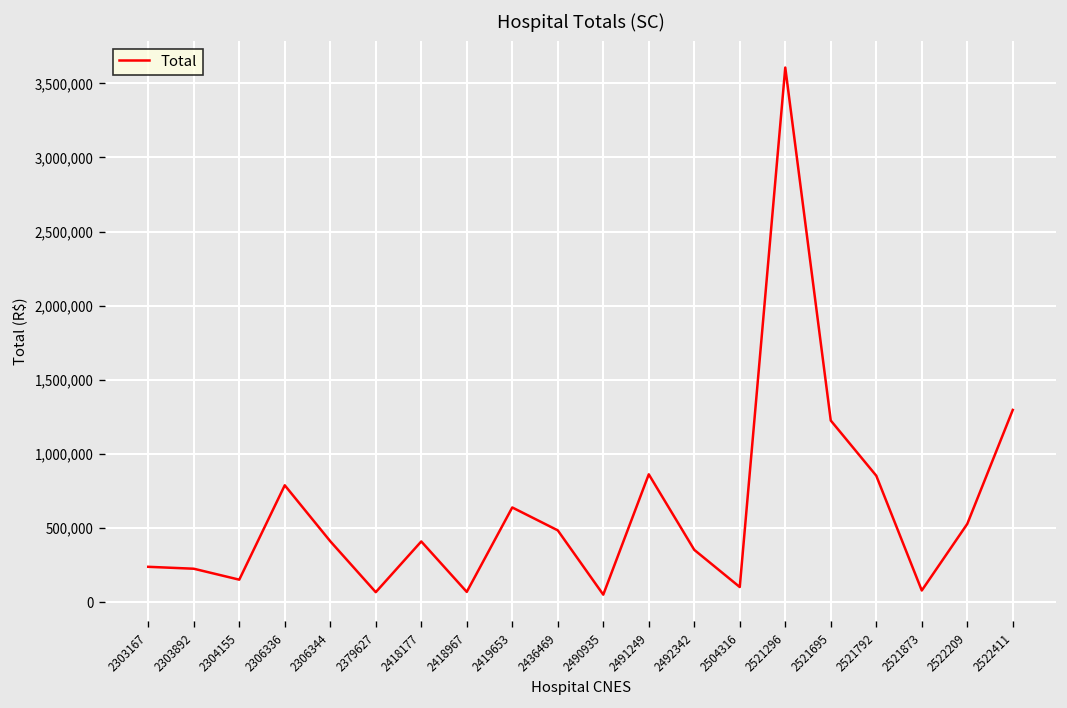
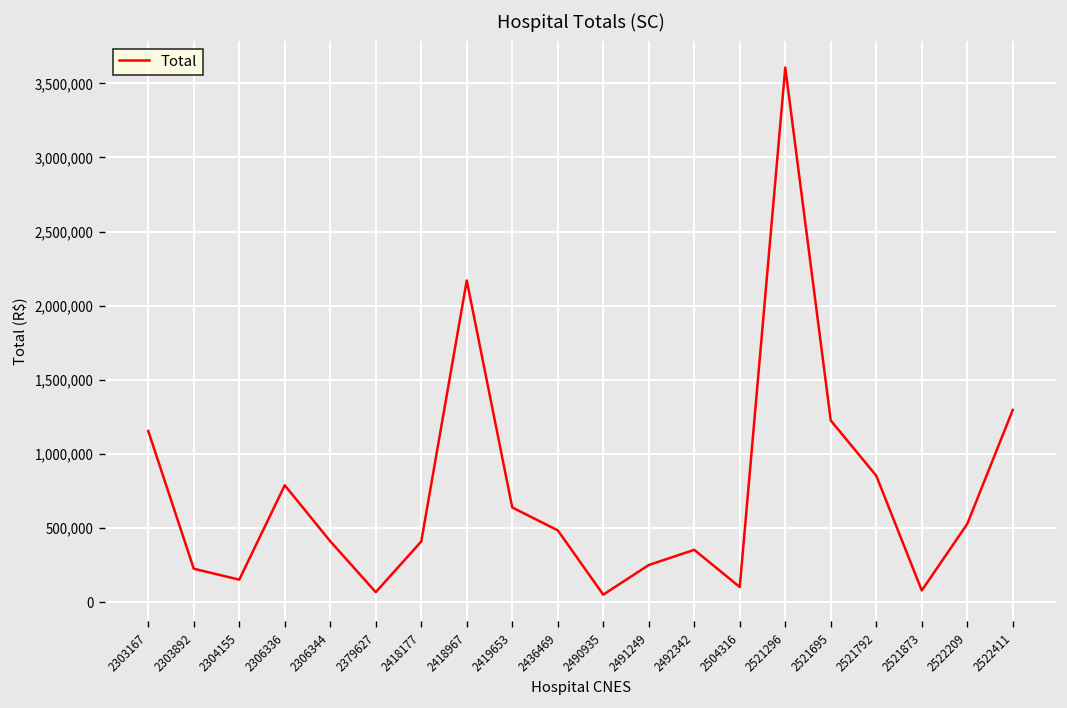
  {
-   "2303167": "240,000",
+   "2303167": "1,150,000",
    "2303892": "230,000",
    "2304155": "150,000",
    "2306336": "790,000",
    "2306344": "410,000",
    "2379627": "70,000",
    "2418177": "410,000",
-   "2418967": "70,000",
+   "2418967": "2,170,000",
    "2419653": "640,000",
    "2436469": "480,000",
    "2490935": "50,000",
-   "2491249": "860,000",
+   "2491249": "250,000",
    "2492342": "350,000",
    "2504316": "100,000",
    "2521296": "3,610,000",
    "2521695": "1,230,000",
    "2521792": "850,000",
    "2521873": "80,000",
    "2522209": "530,000",
    "2522411": "1,300,000"
  }
